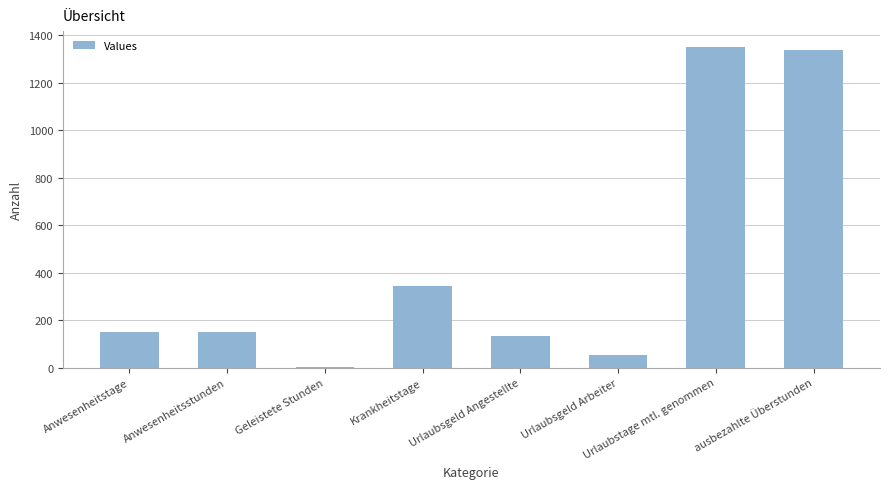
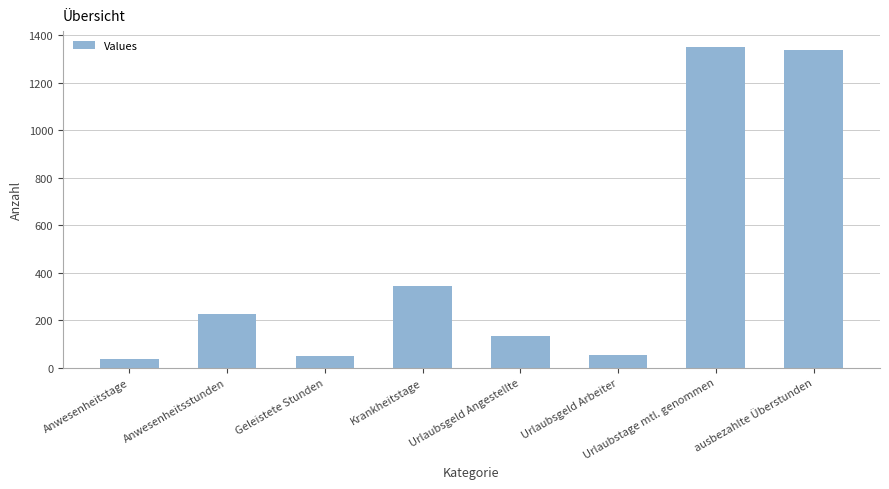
  {
-   "Anwesenheitstage": 150,
-   "Anwesenheitsstunden": 150,
-   "Geleistete Stunden": 0,
+   "Anwesenheitstage": 40,
+   "Anwesenheitsstunden": 230,
+   "Geleistete Stunden": 50,
    "Krankheitstage": 340,
    "Urlaubsgeld Angestellte": 130,
    "Urlaubsgeld Arbeiter": 50,
    "Urlaubstage mtl. genommen": 1350,
    "ausbezahlte Überstunden": 1340
  }
